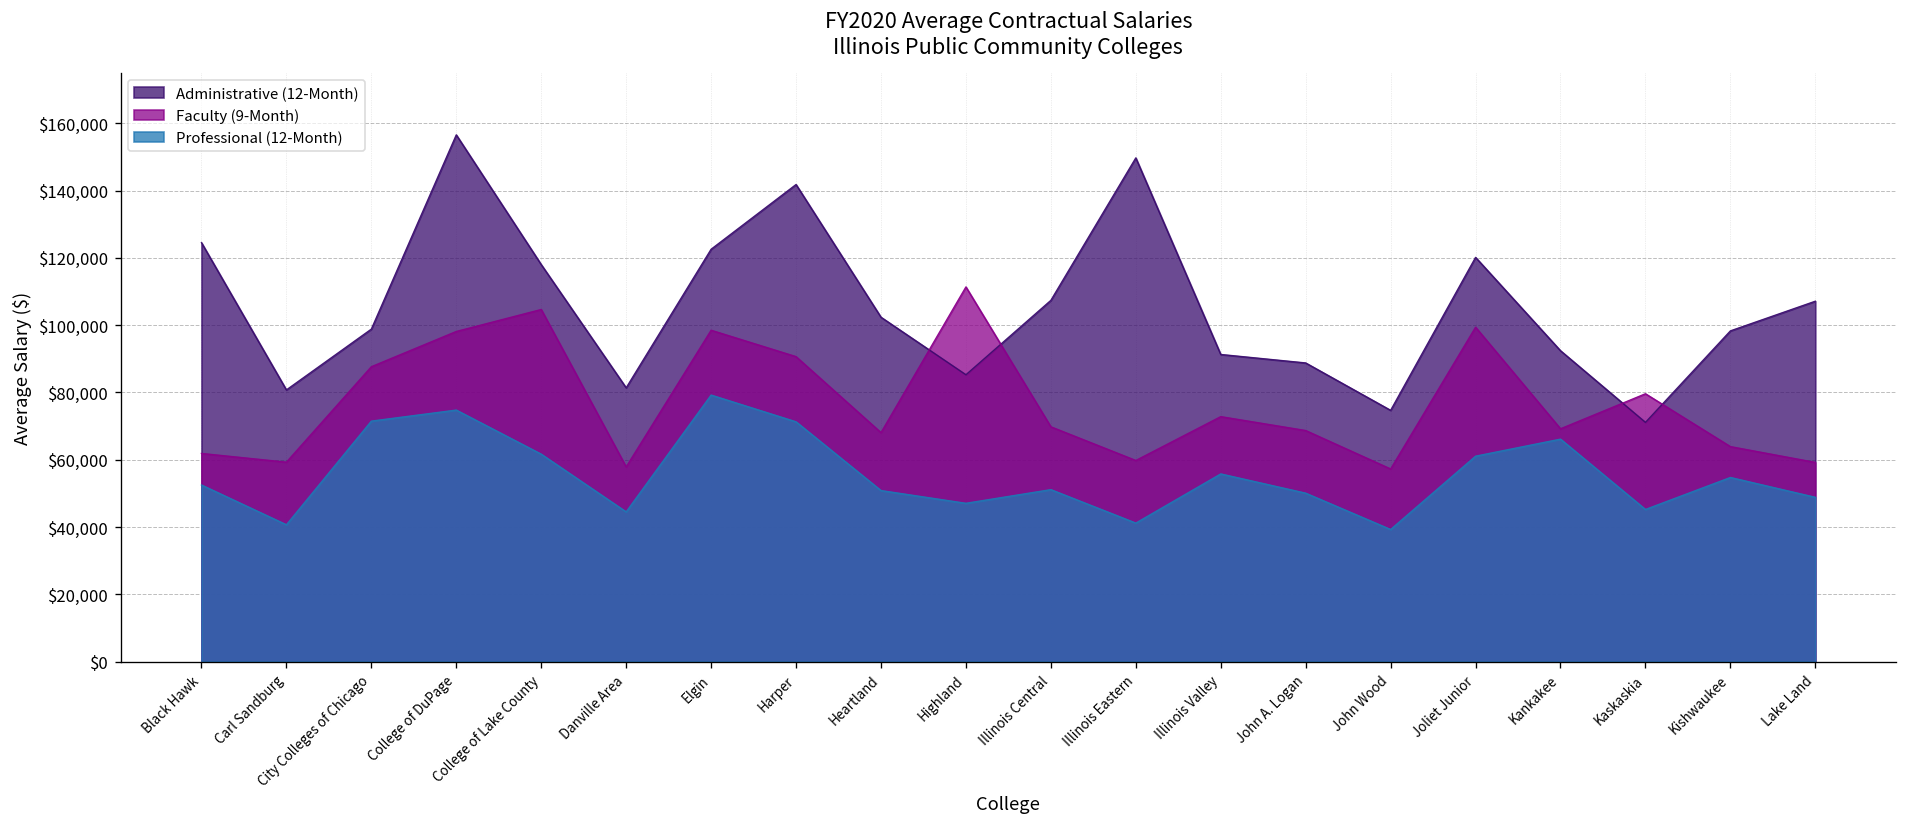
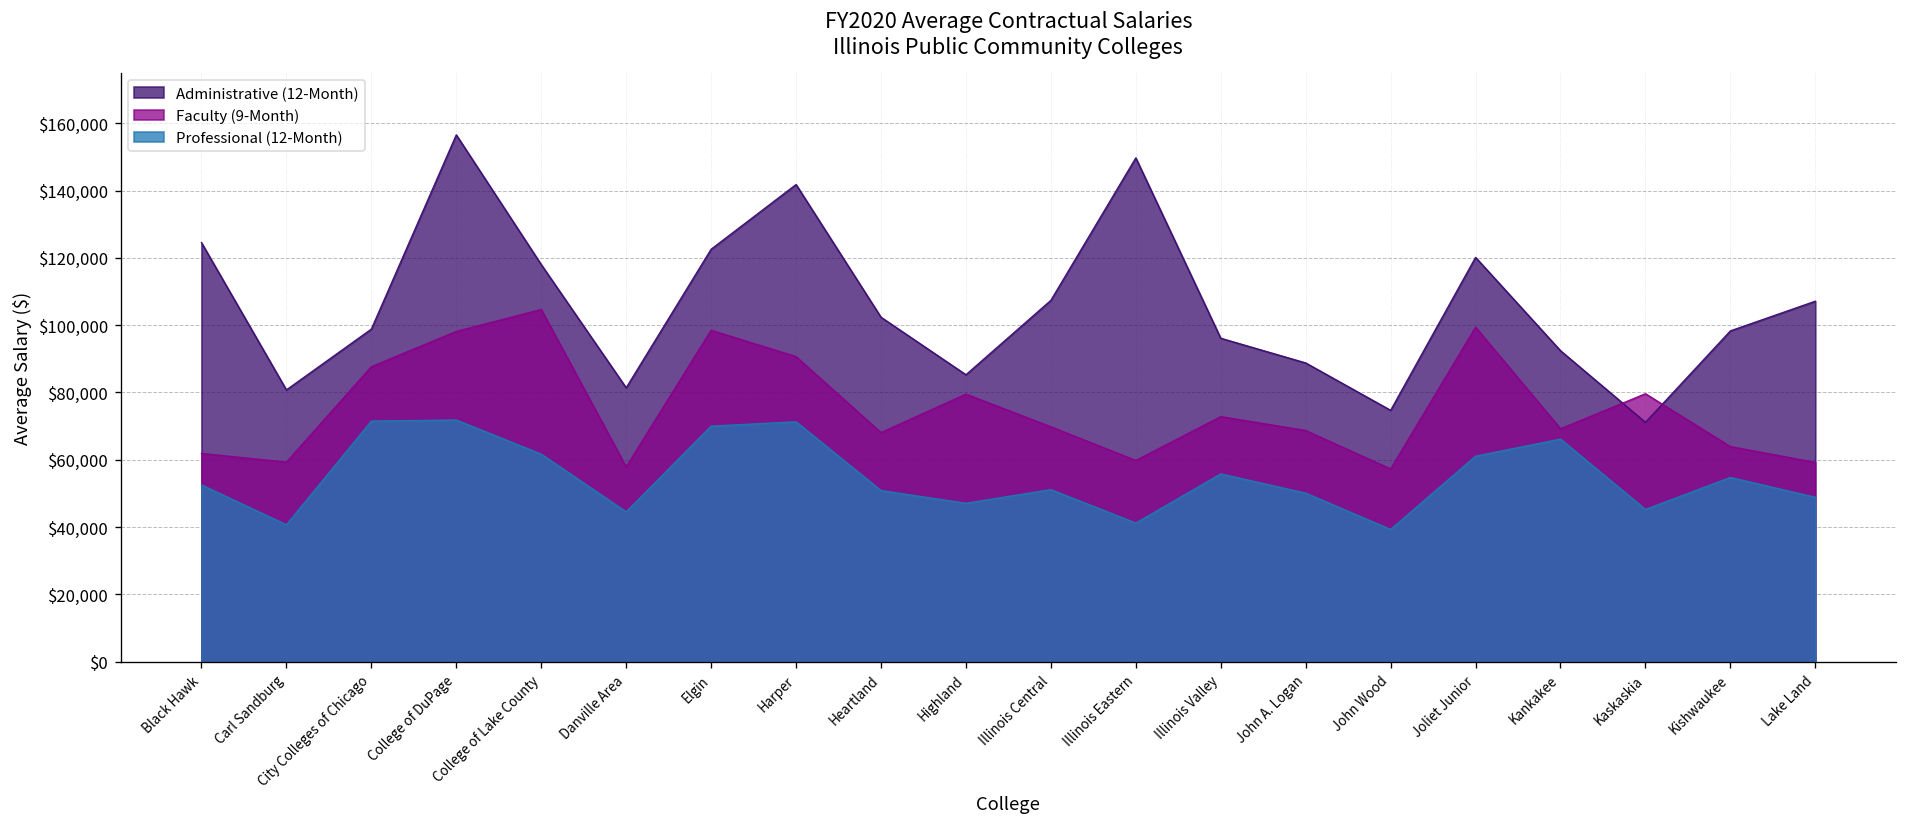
  {
    "Administrative (12-Month)": {
      "Black Hawk": "$125,000",
      "Carl Sandburg": "$81,000",
      "City Colleges of Chicago": "$99,000",
      "College of DuPage": "$157,000",
      "College of Lake County": "$118,000",
      "Danville Area": "$81,000",
      "Elgin": "$123,000",
      "Harper": "$142,000",
      "Heartland": "$102,000",
      "Highland": "$85,000",
      "Illinois Central": "$107,000",
      "Illinois Eastern": "$150,000",
-     "Illinois Valley": "$91,000",
+     "Illinois Valley": "$96,000",
      "John A. Logan": "$89,000",
      "John Wood": "$75,000",
      "Joliet Junior": "$120,000",
      "Kankakee": "$92,000",
      "Kaskaskia": "$71,000",
      "Kishwaukee": "$98,000",
      "Lake Land": "$107,000"
    },
    "Faculty (9-Month)": {
      "Black Hawk": "$62,000",
      "Carl Sandburg": "$59,000",
      "City Colleges of Chicago": "$88,000",
      "College of DuPage": "$98,000",
      "College of Lake County": "$105,000",
      "Danville Area": "$58,000",
      "Elgin": "$98,000",
      "Harper": "$91,000",
      "Heartland": "$68,000",
-     "Highland": "$111,000",
+     "Highland": "$80,000",
      "Illinois Central": "$70,000",
      "Illinois Eastern": "$60,000",
      "Illinois Valley": "$73,000",
      "John A. Logan": "$69,000",
      "John Wood": "$57,000",
      "Joliet Junior": "$99,000",
      "Kankakee": "$69,000",
      "Kaskaskia": "$80,000",
      "Kishwaukee": "$64,000",
      "Lake Land": "$59,000"
    },
    "Professional (12-Month)": {
      "Black Hawk": "$52,000",
      "Carl Sandburg": "$41,000",
      "City Colleges of Chicago": "$71,000",
-     "College of DuPage": "$75,000",
+     "College of DuPage": "$72,000",
      "College of Lake County": "$62,000",
      "Danville Area": "$45,000",
-     "Elgin": "$79,000",
+     "Elgin": "$70,000",
      "Harper": "$71,000",
      "Heartland": "$51,000",
      "Highland": "$47,000",
      "Illinois Central": "$51,000",
      "Illinois Eastern": "$41,000",
      "Illinois Valley": "$56,000",
      "John A. Logan": "$50,000",
      "John Wood": "$39,000",
      "Joliet Junior": "$61,000",
      "Kankakee": "$66,000",
      "Kaskaskia": "$45,000",
      "Kishwaukee": "$55,000",
      "Lake Land": "$49,000"
    }
  }
